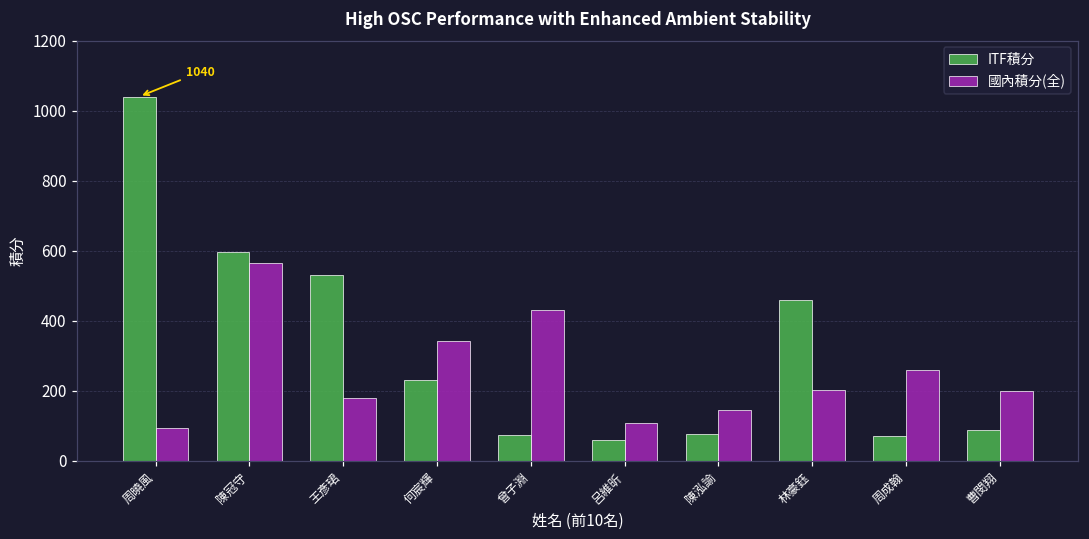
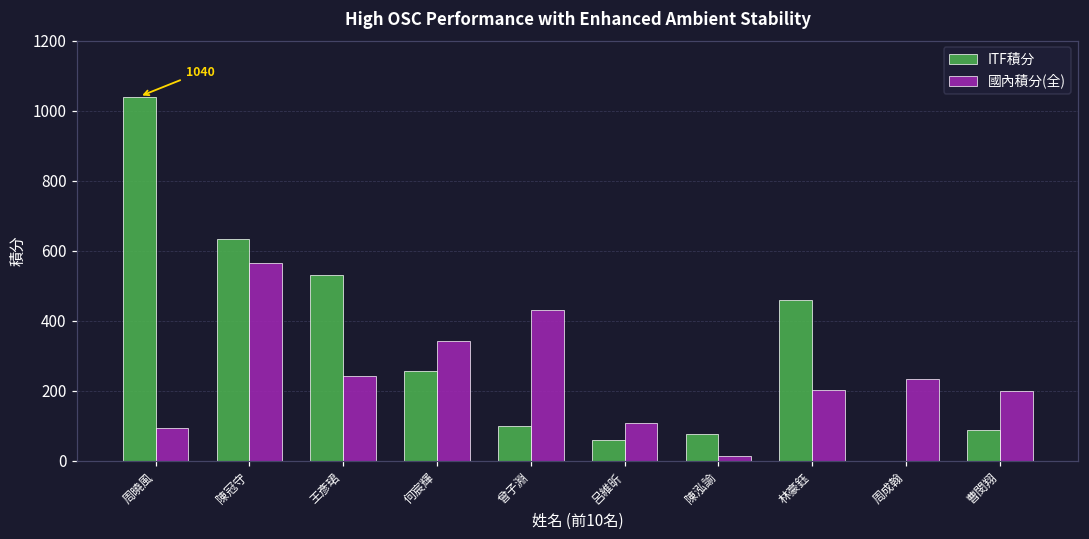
  {
    "ITF積分": {
-     "陳冠守": 600,
+     "陳冠守": 630,
      "王彥珺": 530,
-     "何宸輝": 230,
-     "曾子淵": 70,
+     "何宸輝": 260,
+     "曾子淵": 100,
      "呂維昕": 60,
      "陳泓諭": 80,
      "林豪鈺": 460,
-     "周成翰": 70,
+     "周成翰": 0,
      "曹閔翔": 90
    },
    "國內積分(全)": {
      "周曉風": 90,
      "陳冠守": 560,
-     "王彥珺": 180,
+     "王彥珺": 240,
      "何宸輝": 340,
      "曾子淵": 430,
      "呂維昕": 110,
-     "陳泓諭": 140,
+     "陳泓諭": 10,
      "林豪鈺": 200,
-     "周成翰": 260,
+     "周成翰": 230,
      "曹閔翔": 200
    }
  }
